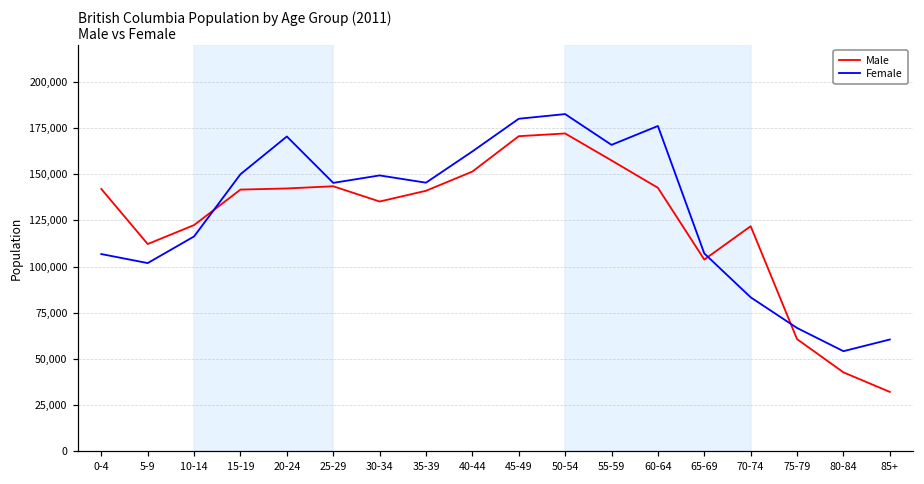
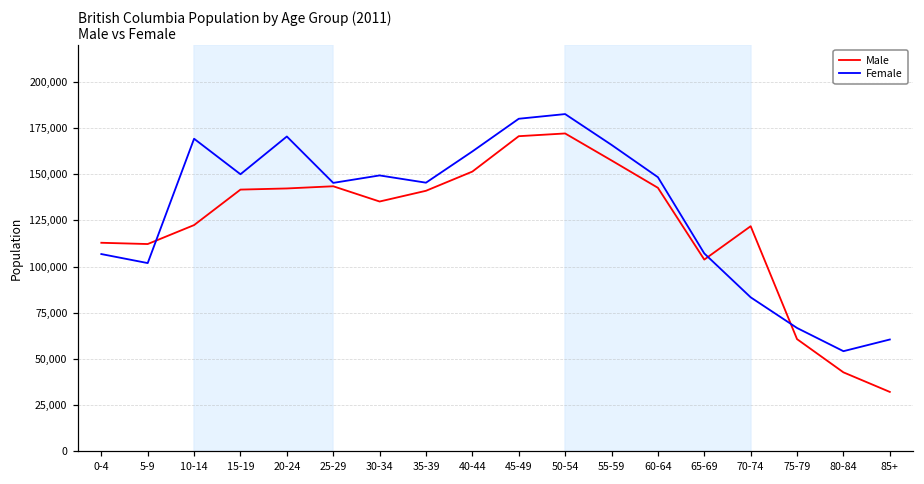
  {
    "Male": {
-     "0-4": "142,000",
+     "0-4": "113,000",
      "5-9": "112,000",
      "10-14": "122,000",
      "15-19": "142,000",
      "20-24": "142,000",
      "25-29": "143,000",
      "30-34": "135,000",
      "35-39": "141,000",
      "40-44": "151,000",
      "45-49": "171,000",
      "50-54": "172,000",
      "55-59": "157,000",
      "60-64": "143,000",
      "65-69": "104,000",
      "70-74": "122,000",
      "75-79": "61,000",
      "80-84": "43,000",
      "85+": "32,000"
    },
    "Female": {
      "0-4": "107,000",
      "5-9": "102,000",
-     "10-14": "116,000",
+     "10-14": "169,000",
      "15-19": "150,000",
      "20-24": "170,000",
      "25-29": "145,000",
      "30-34": "149,000",
      "35-39": "145,000",
      "40-44": "162,000",
      "45-49": "180,000",
      "50-54": "183,000",
      "55-59": "166,000",
-     "60-64": "176,000",
+     "60-64": "148,000",
      "65-69": "107,000",
      "70-74": "83,000",
      "75-79": "67,000",
      "80-84": "54,000",
      "85+": "61,000"
    }
  }
